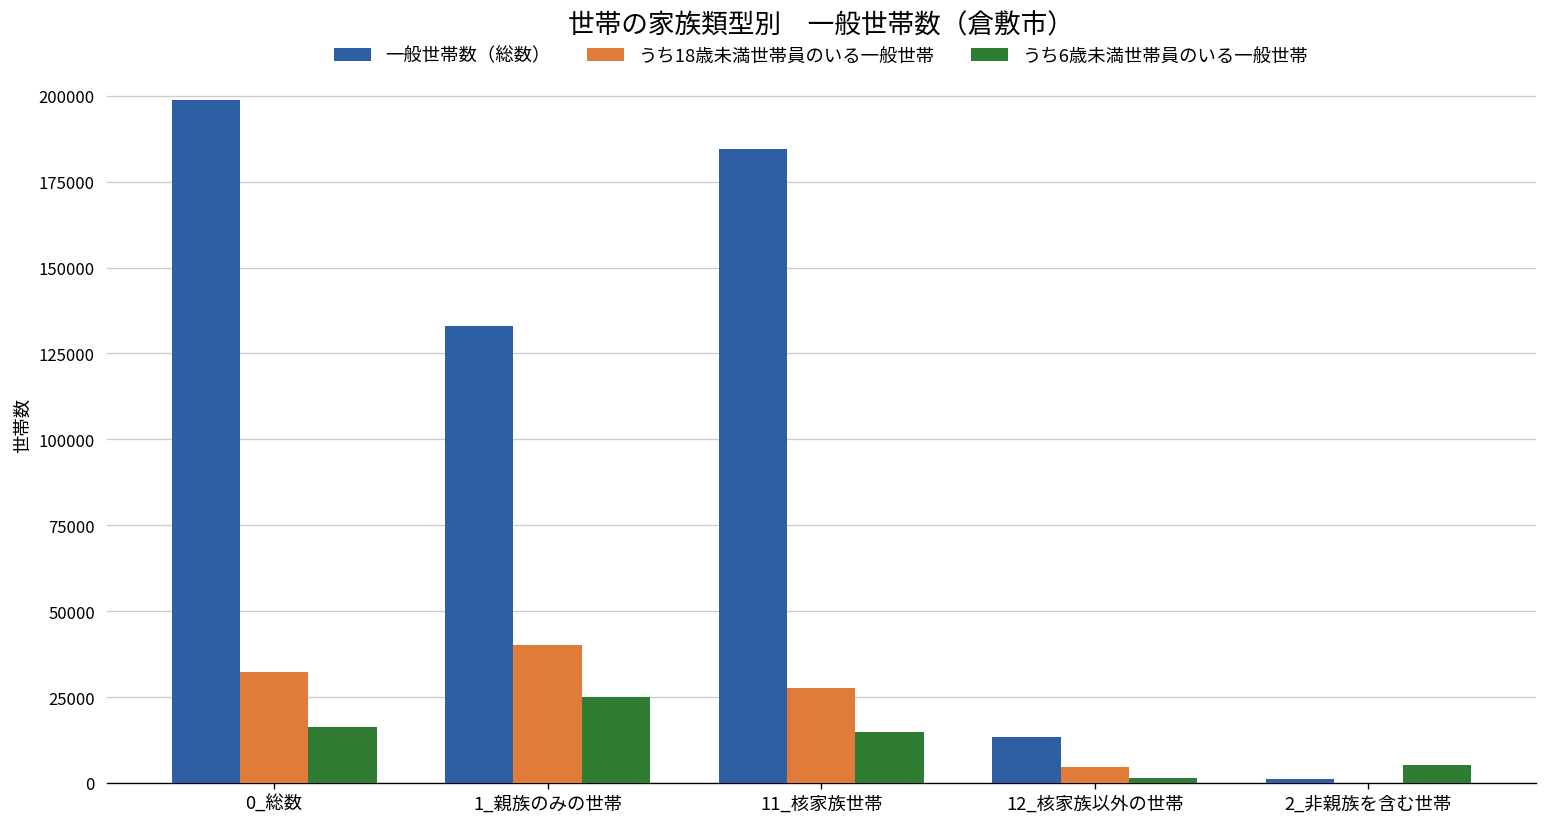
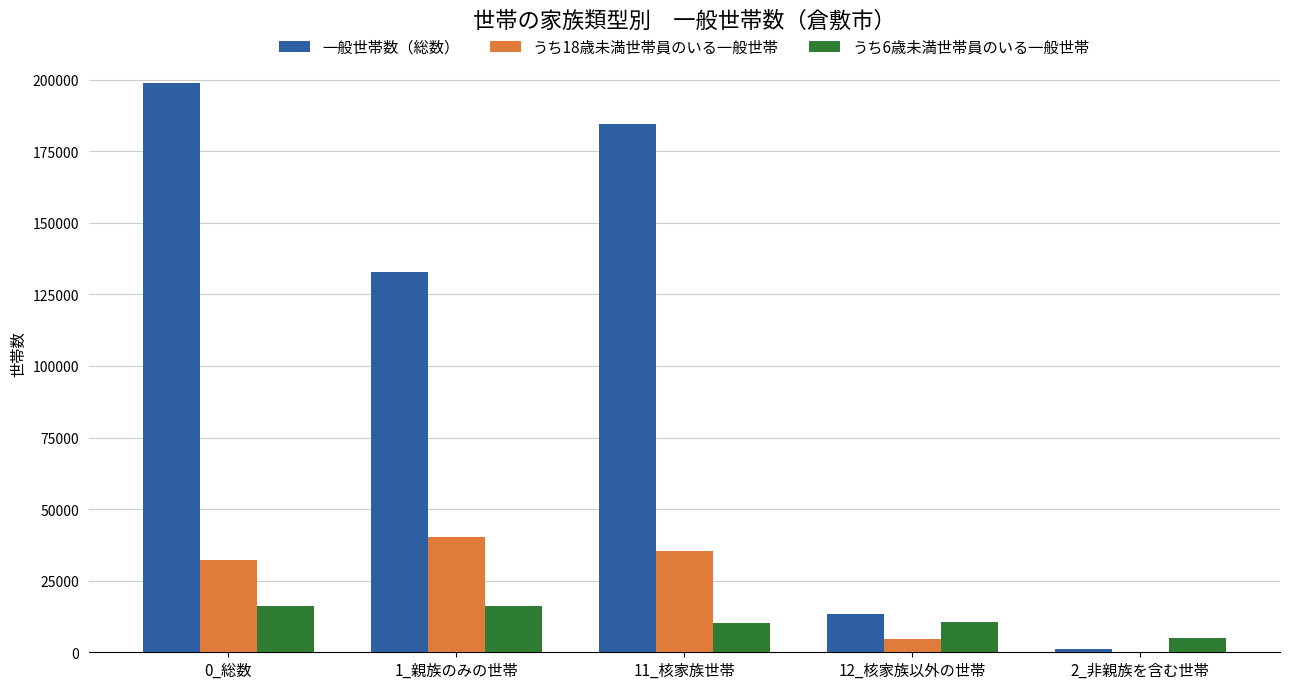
  {
    "一般世帯数（総数）": {
      "0_総数": 199000,
      "1_親族のみの世帯": 133000,
      "11_核家族世帯": 185000,
      "12_核家族以外の世帯": 13000,
      "2_非親族を含む世帯": 1000
    },
    "うち18歳未満世帯員のいる一般世帯": {
      "0_総数": 32000,
      "1_親族のみの世帯": 40000,
-     "11_核家族世帯": 28000,
+     "11_核家族世帯": 35000,
      "12_核家族以外の世帯": 5000
    },
    "うち6歳未満世帯員のいる一般世帯": {
      "0_総数": 16000,
-     "1_親族のみの世帯": 25000,
-     "11_核家族世帯": 15000,
-     "12_核家族以外の世帯": 1000,
+     "1_親族のみの世帯": 16000,
+     "11_核家族世帯": 10000,
+     "12_核家族以外の世帯": 10000,
      "2_非親族を含む世帯": 5000
    }
  }
